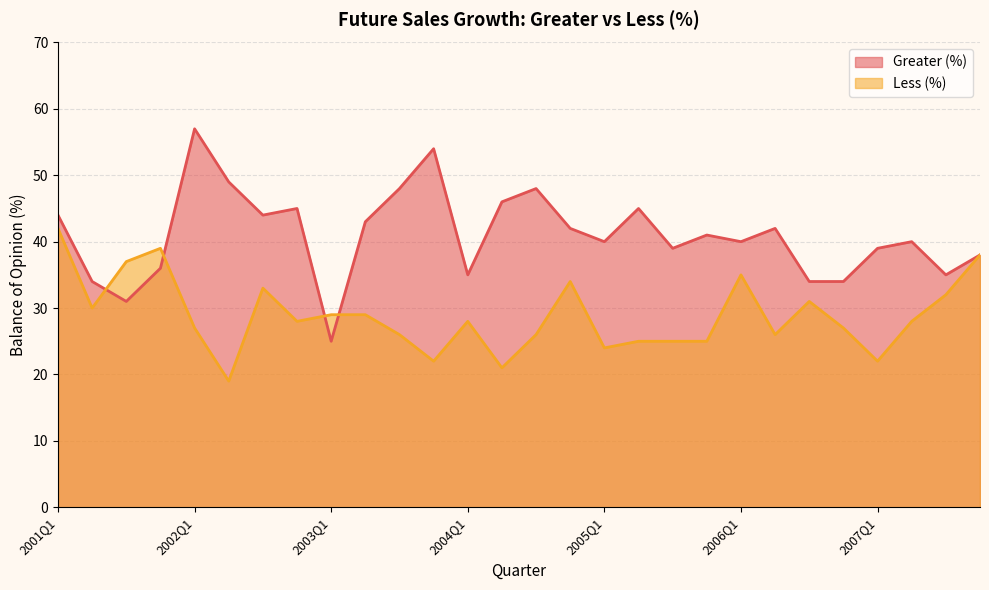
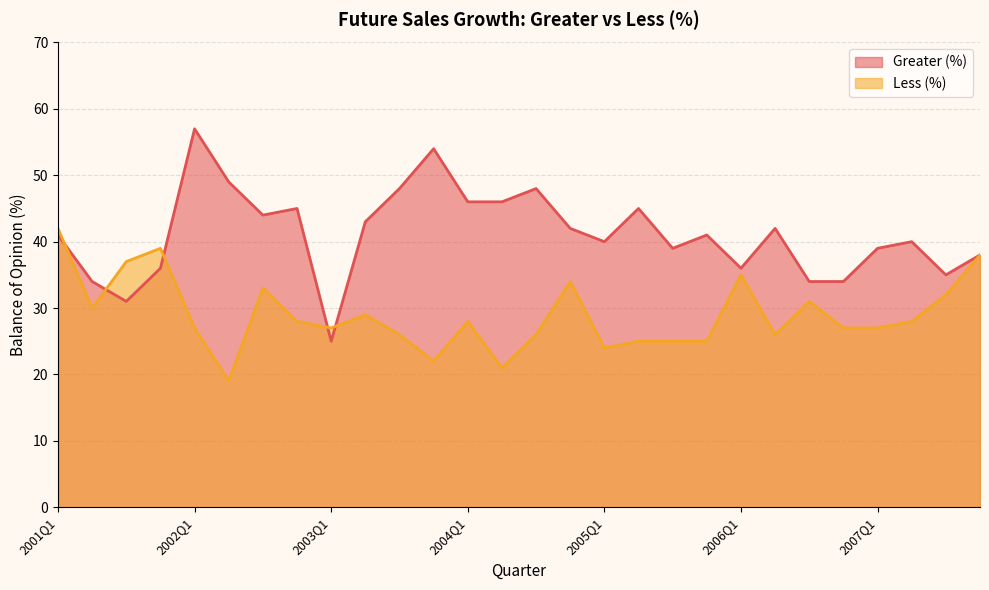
  {
    "Greater (%)": {
-     "2001Q1": 44,
+     "2001Q1": 41,
      "2002Q1": 57,
      "2003Q1": 25,
-     "2004Q1": 35,
+     "2004Q1": 46,
      "2005Q1": 40,
-     "2006Q1": 40,
+     "2006Q1": 36,
      "2007Q1": 39
    },
    "Less (%)": {
      "2001Q1": 42,
      "2002Q1": 27,
-     "2003Q1": 29,
+     "2003Q1": 27,
      "2004Q1": 28,
      "2005Q1": 24,
      "2006Q1": 35,
-     "2007Q1": 22
+     "2007Q1": 27
    }
  }
